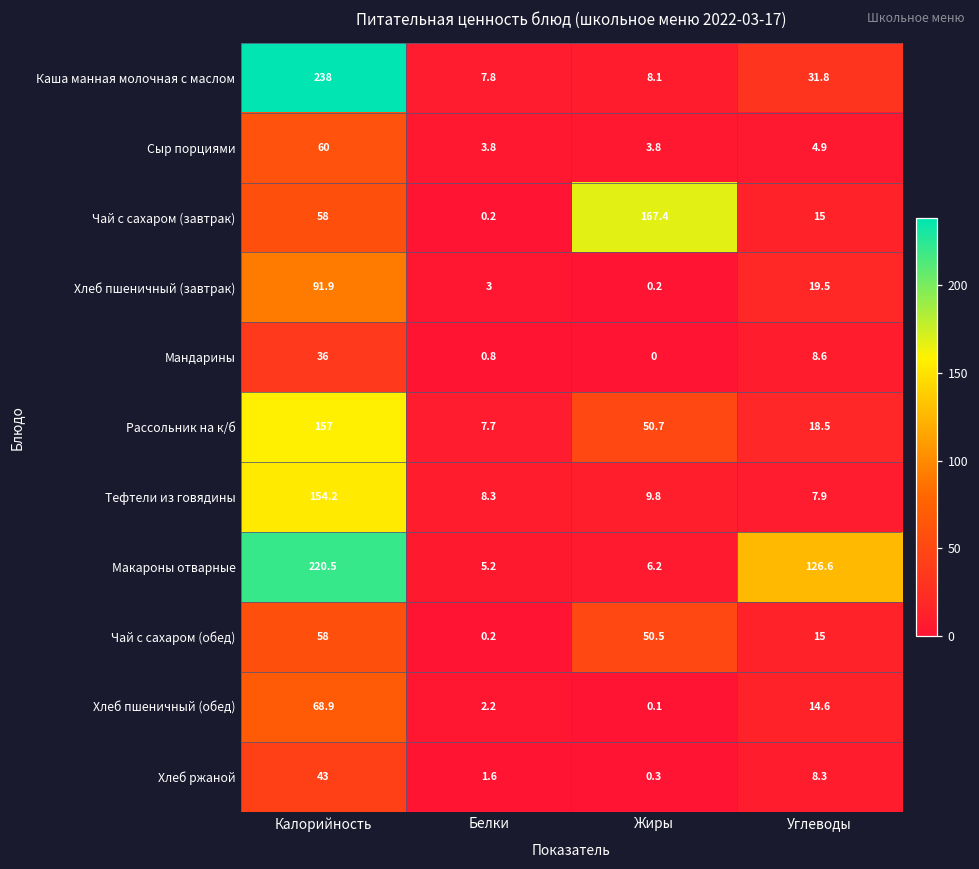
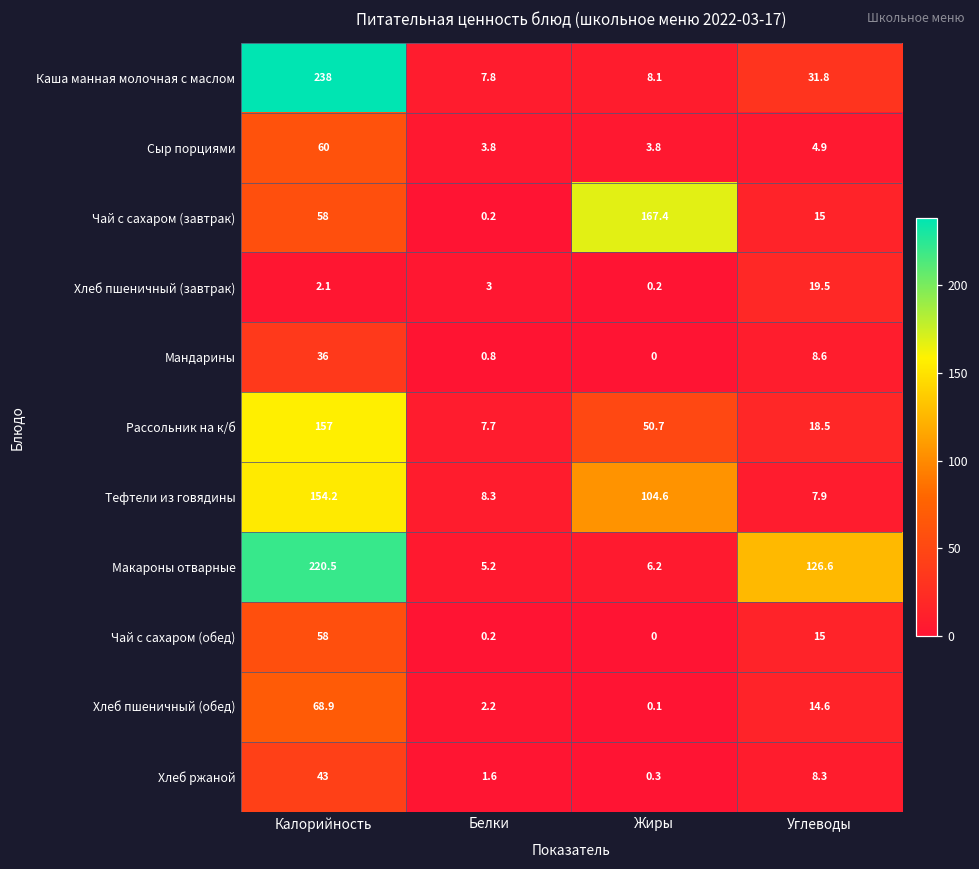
  {
    "Каша манная молочная с маслом": {
      "Калорийность": 238,
      "Белки": 7.8,
      "Жиры": 8.1,
      "Углеводы": 31.8
    },
    "Сыр порциями": {
      "Калорийность": 60,
      "Белки": 3.8,
      "Жиры": 3.8,
      "Углеводы": 4.9
    },
    "Чай с сахаром (завтрак)": {
      "Калорийность": 58,
      "Белки": 0.2,
      "Жиры": 167.4,
      "Углеводы": 15
    },
    "Хлеб пшеничный (завтрак)": {
-     "Калорийность": 91.9,
+     "Калорийность": 2.1,
      "Белки": 3,
      "Жиры": 0.2,
      "Углеводы": 19.5
    },
    "Мандарины": {
      "Калорийность": 36,
      "Белки": 0.8,
      "Жиры": 0,
      "Углеводы": 8.6
    },
    "Рассольник на к/б": {
      "Калорийность": 157,
      "Белки": 7.7,
      "Жиры": 50.7,
      "Углеводы": 18.5
    },
    "Тефтели из говядины": {
      "Калорийность": 154.2,
      "Белки": 8.3,
-     "Жиры": 9.8,
+     "Жиры": 104.6,
      "Углеводы": 7.9
    },
    "Макароны отварные": {
      "Калорийность": 220.5,
      "Белки": 5.2,
      "Жиры": 6.2,
      "Углеводы": 126.6
    },
    "Чай с сахаром (обед)": {
      "Калорийность": 58,
      "Белки": 0.2,
-     "Жиры": 50.5,
+     "Жиры": 0,
      "Углеводы": 15
    },
    "Хлеб пшеничный (обед)": {
      "Калорийность": 68.9,
      "Белки": 2.2,
      "Жиры": 0.1,
      "Углеводы": 14.6
    },
    "Хлеб ржаной": {
      "Калорийность": 43,
      "Белки": 1.6,
      "Жиры": 0.3,
      "Углеводы": 8.3
    }
  }
